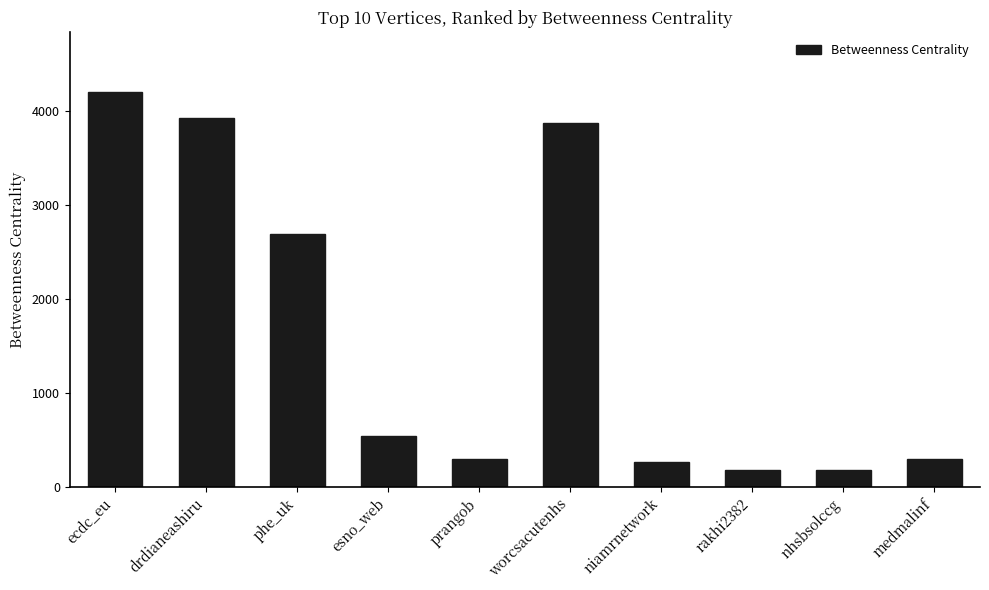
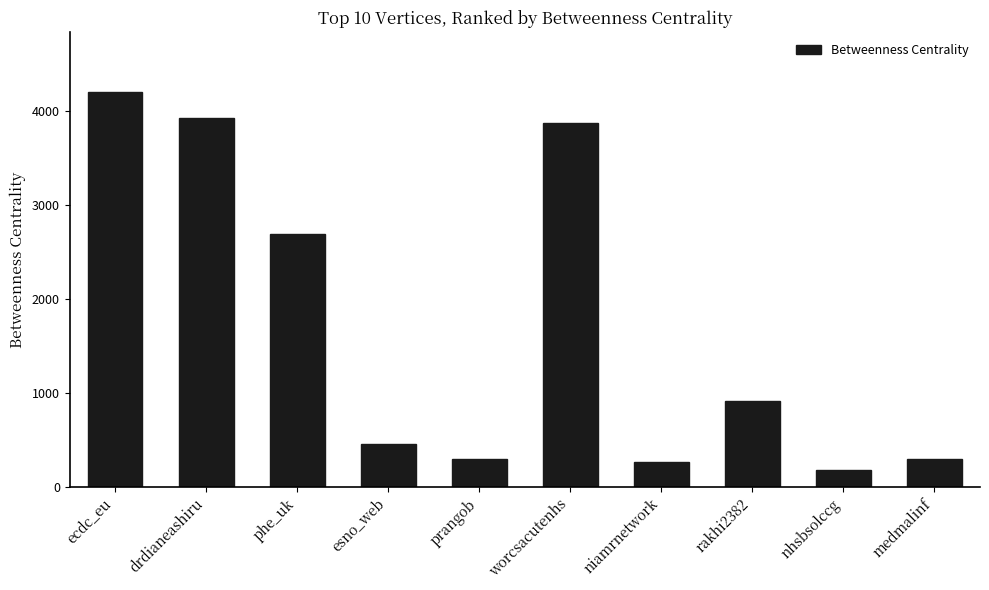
  {
    "ecdc_eu": 4200,
    "drdianeashiru": 3900,
    "phe_uk": 2700,
-   "esno_web": 550,
+   "esno_web": 460,
    "prangob": 300,
    "worcsacutenhs": 3900,
    "niamrnetwork": 300,
-   "rakhi2382": 200,
+   "rakhi2382": 900,
    "nhsbsolccg": 200,
    "medmalinf": 300
  }
